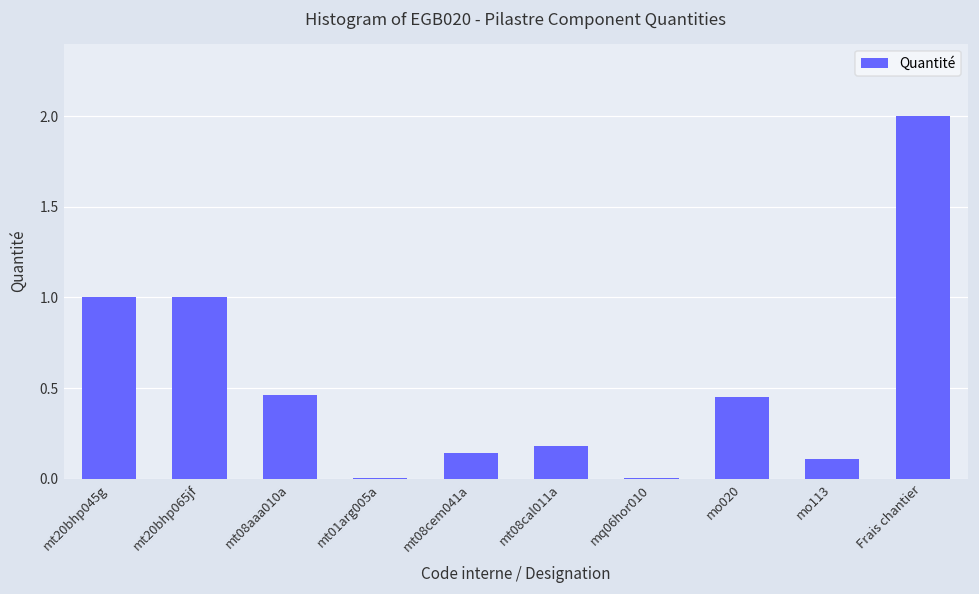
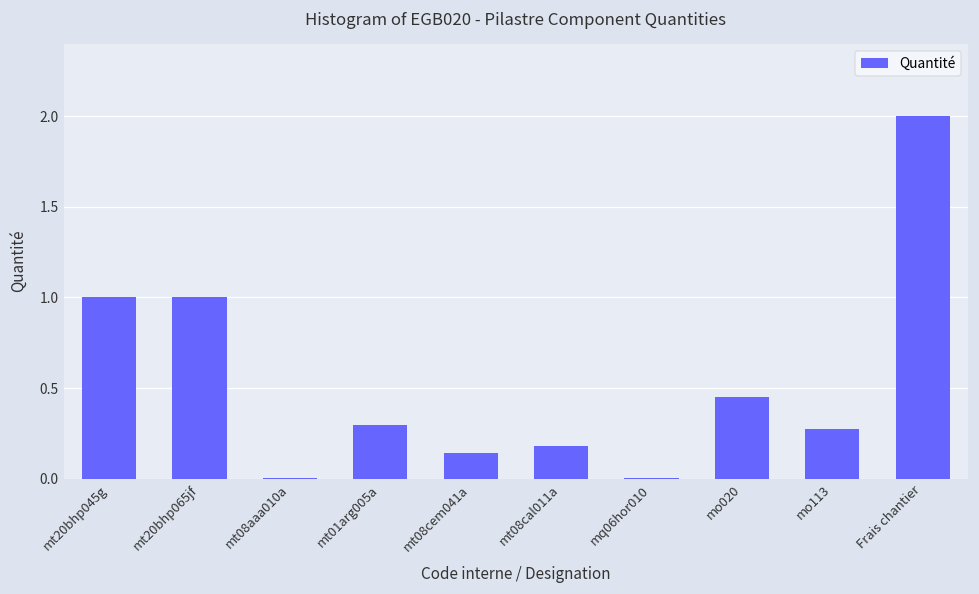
  {
    "mt20bhp045g": 1.00,
    "mt20bhp065jf": 1.00,
-   "mt08aaa010a": 0.46,
-   "mt01arg005a": 0.00,
+   "mt08aaa010a": 0.01,
+   "mt01arg005a": 0.30,
    "mt08cem041a": 0.14,
    "mt08cal011a": 0.18,
    "mo020": 0.45,
-   "mo113": 0.11,
+   "mo113": 0.27,
    "Frais chantier": 2.00
  }
